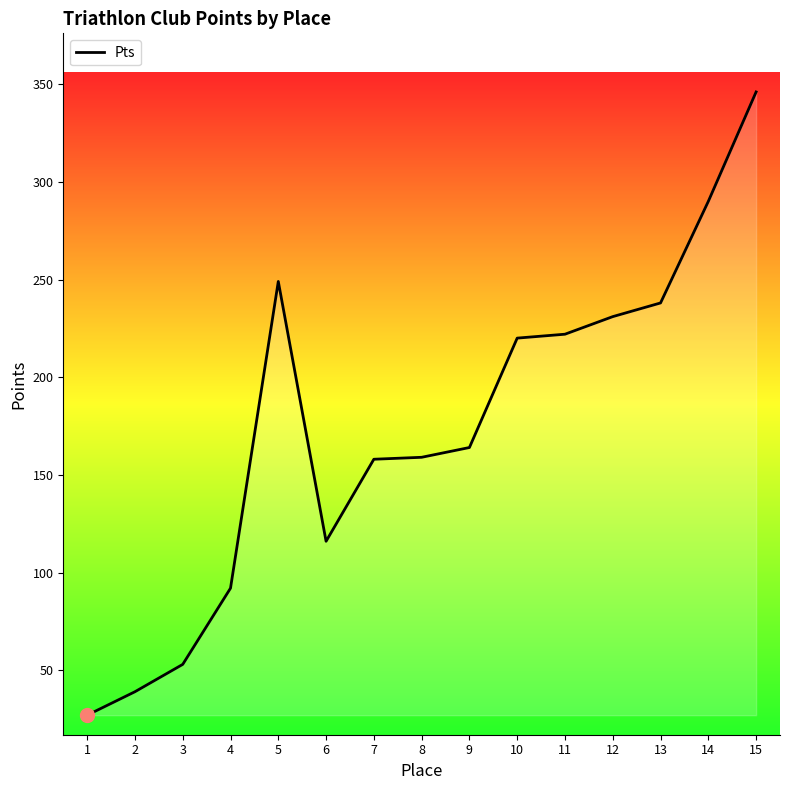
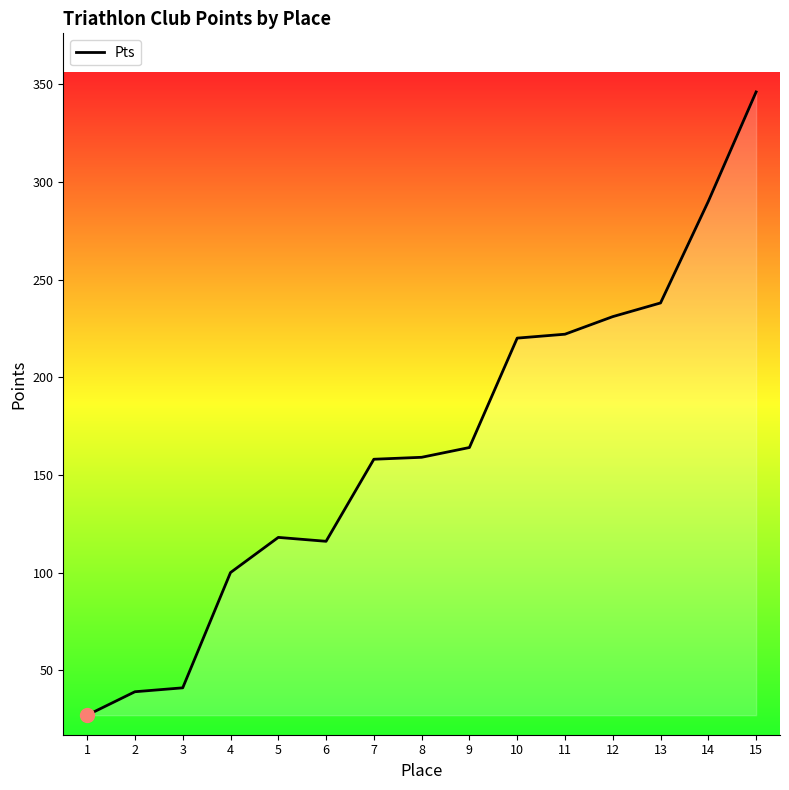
  {
    "Pts": {
      "2": 39,
-     "3": 53,
-     "4": 92,
-     "5": 249,
+     "3": 41,
+     "4": 100,
+     "5": 118,
      "6": 116,
      "7": 158,
      "8": 159,
      "9": 164,
      "10": 220,
      "11": 222,
      "12": 231,
      "13": 238,
      "14": 290,
      "15": 346
    }
  }
